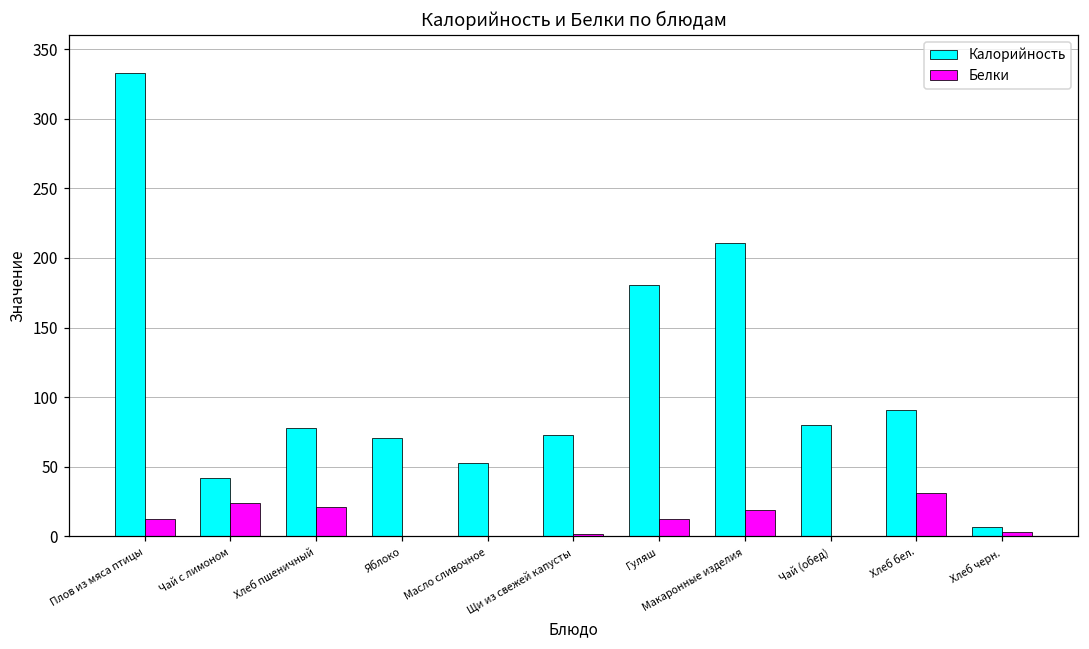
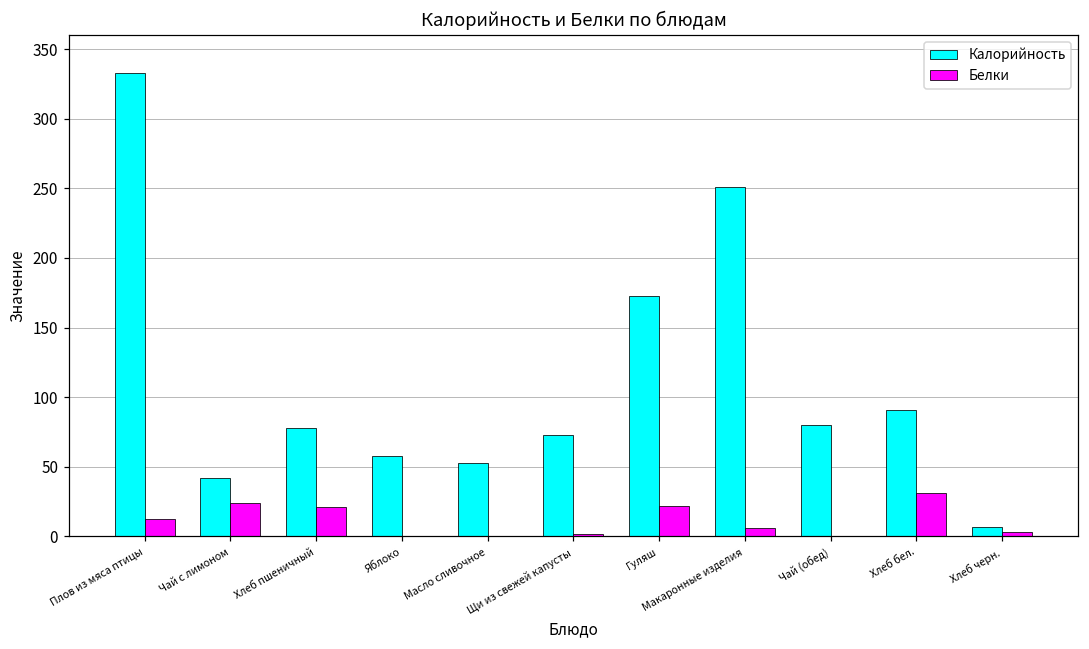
  {
    "Калорийность": {
      "Плов из мяса птицы": 333,
      "Чай с лимоном": 42,
      "Хлеб пшеничный": 78,
-     "Яблоко": 71,
+     "Яблоко": 58,
      "Масло сливочное": 53,
      "Щи из свежей капусты": 73,
-     "Гуляш": 180,
-     "Макаронные изделия": 211,
+     "Гуляш": 173,
+     "Макаронные изделия": 251,
      "Чай (обед)": 80,
      "Хлеб бел.": 91,
      "Хлеб черн.": 7
    },
    "Белки": {
      "Плов из мяса птицы": 13,
      "Чай с лимоном": 24,
      "Хлеб пшеничный": 21,
-     "Гуляш": 12,
-     "Макаронные изделия": 19,
+     "Гуляш": 22,
+     "Макаронные изделия": 6,
      "Хлеб бел.": 32,
      "Хлеб черн.": 3
    }
  }
